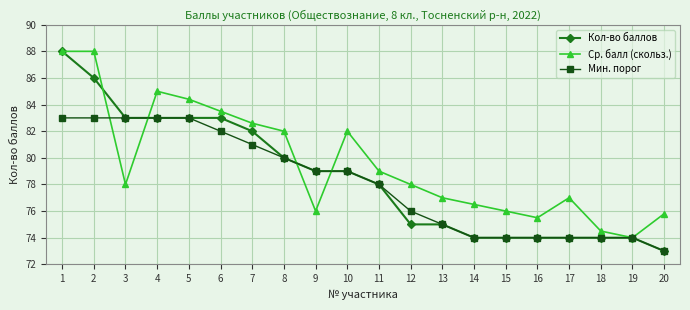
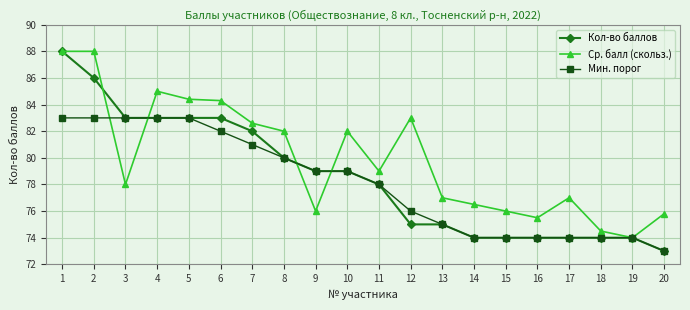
  {
    "Ср. балл (скольз.)": {
      "2": 88.0,
      "3": 78.0,
      "4": 85.0,
      "5": 84.4,
-     "6": 83.5,
+     "6": 84.3,
      "7": 82.6,
      "8": 82.0,
      "9": 76.0,
      "10": 82.0,
      "11": 79.0,
-     "12": 78,
+     "12": 83,
      "13": 77.0,
      "14": 76.5,
      "15": 76.0,
      "16": 75.5,
      "17": 77.0,
      "18": 74.5,
      "20": 75.8
    }
  }
